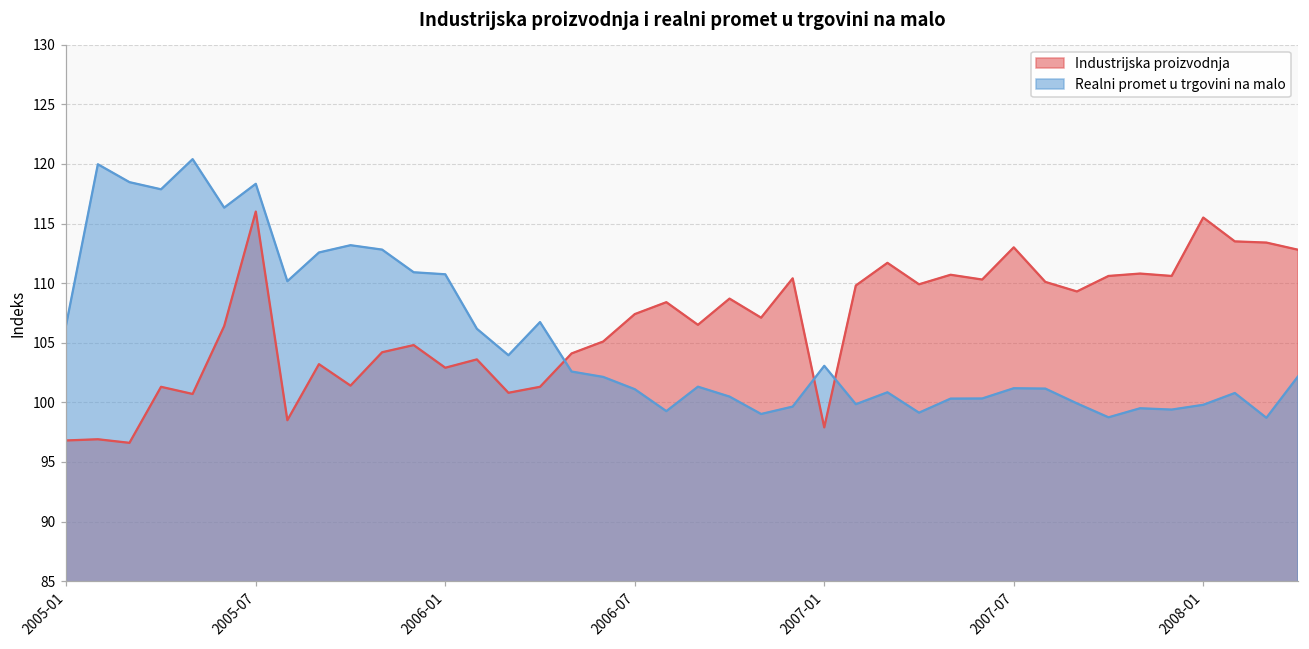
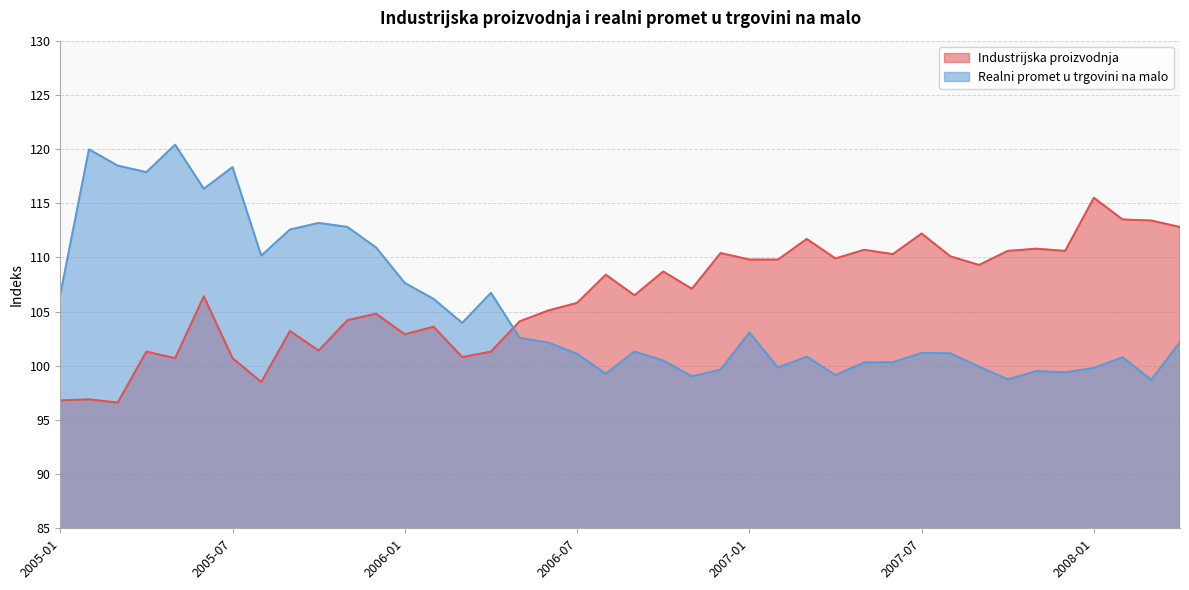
  {
    "Industrijska proizvodnja": {
      "2005-01": 96.8,
-     "2005-07": 116.0,
+     "2005-07": 100.7,
      "2006-01": 102.9,
-     "2006-07": 107.4,
-     "2007-01": 97.9,
-     "2007-07": 113.0,
+     "2006-07": 105.8,
+     "2007-01": 109.8,
+     "2007-07": 112.2,
      "2008-01": 115.5
    },
    "Realni promet u trgovini na malo": {
      "2005-01": 106.6,
      "2005-07": 118.3,
-     "2006-01": 110.7,
+     "2006-01": 107.6,
      "2006-07": 101.1,
      "2007-01": 103.1,
      "2007-07": 101.2,
      "2008-01": 99.8
    }
  }
